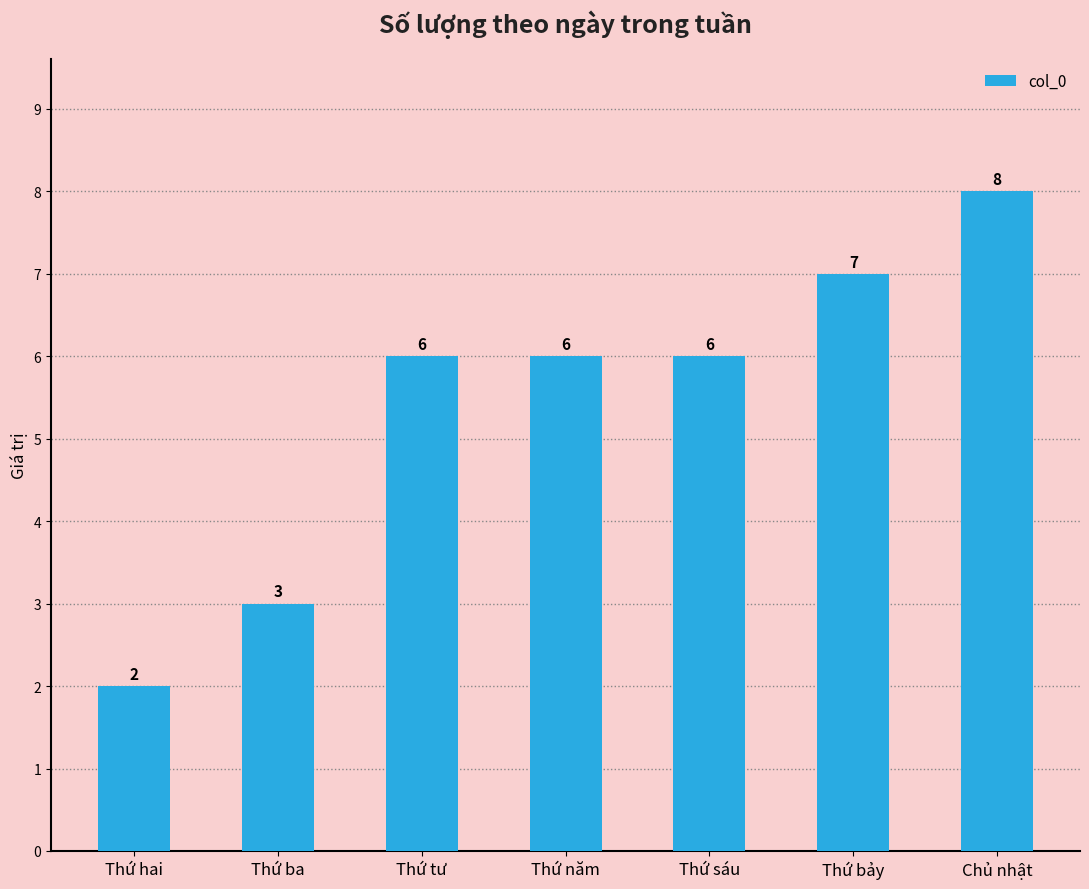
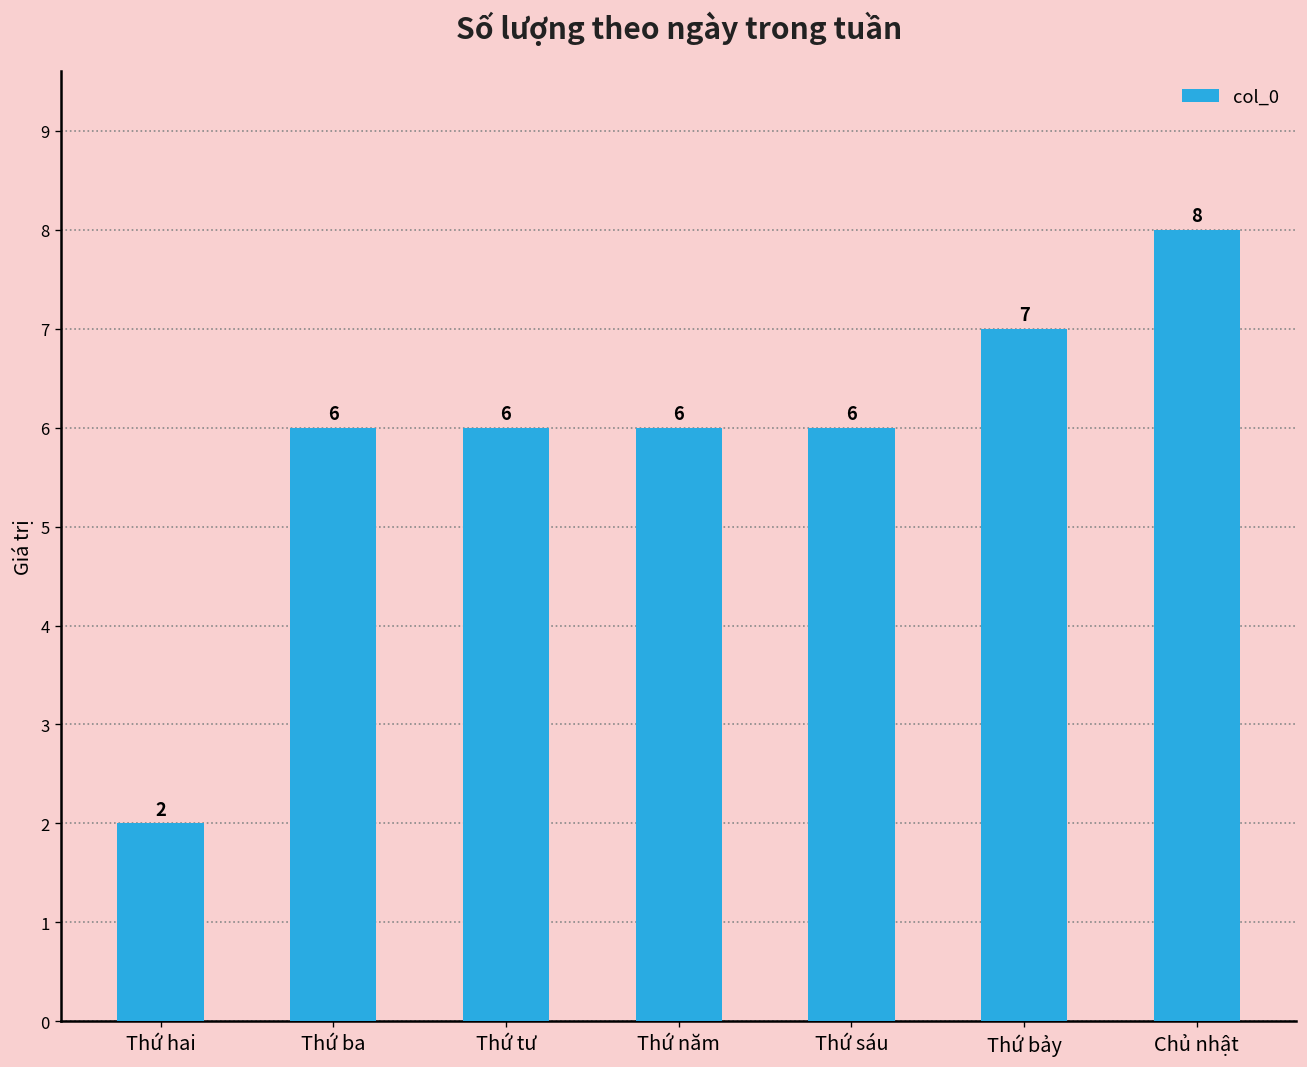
  {
    "Thứ hai": 2,
-   "Thứ ba": 3,
+   "Thứ ba": 6,
    "Thứ tư": 6,
    "Thứ năm": 6,
    "Thứ sáu": 6,
    "Thứ bảy": 7,
    "Chủ nhật": 8
  }
